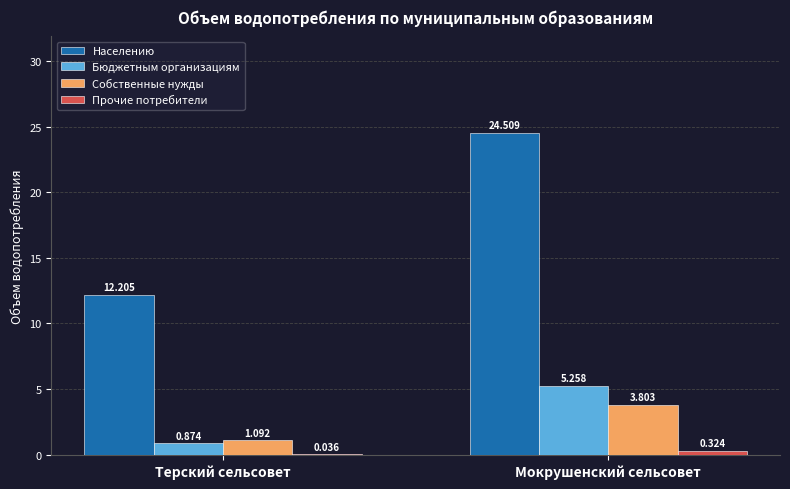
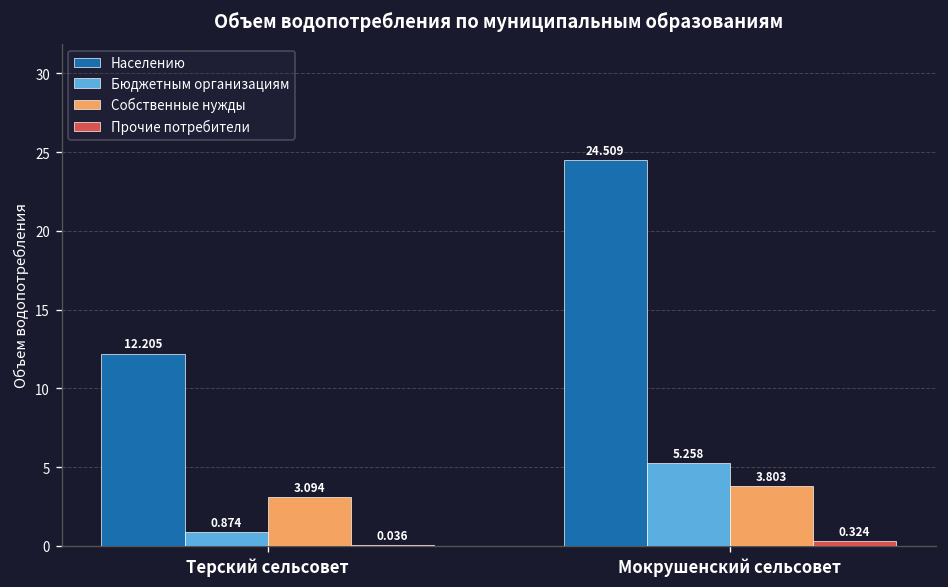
  {
    "Населению": {
      "Терский сельсовет": 12.205,
      "Мокрушенский сельсовет": 24.509
    },
    "Бюджетным организациям": {
      "Терский сельсовет": 0.874,
      "Мокрушенский сельсовет": 5.258
    },
    "Собственные нужды": {
-     "Терский сельсовет": 1.092,
+     "Терский сельсовет": 3.094,
      "Мокрушенский сельсовет": 3.803
    },
    "Прочие потребители": {
      "Терский сельсовет": 0.036,
      "Мокрушенский сельсовет": 0.324
    }
  }
